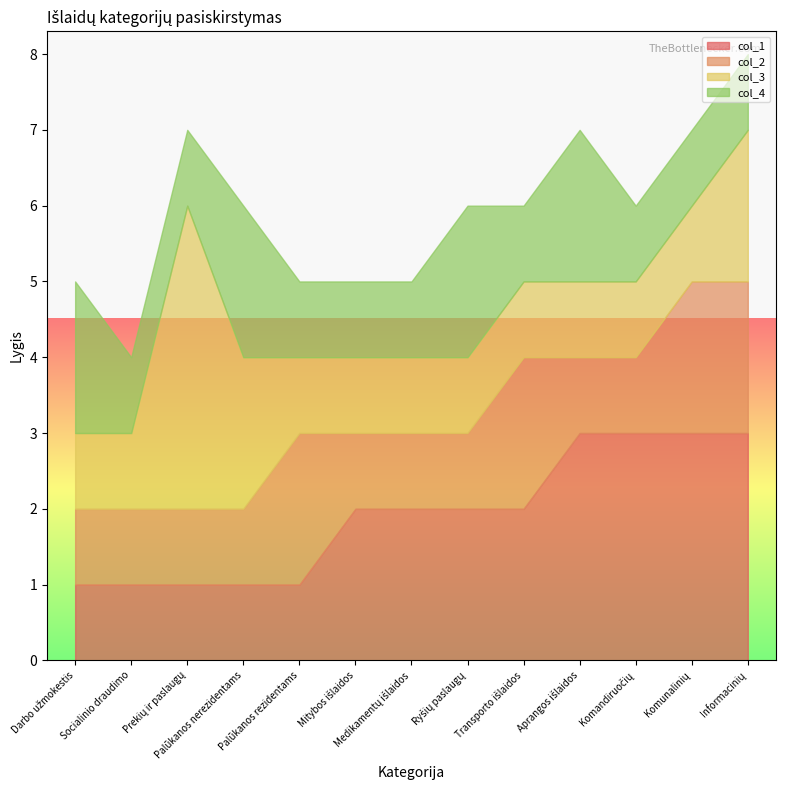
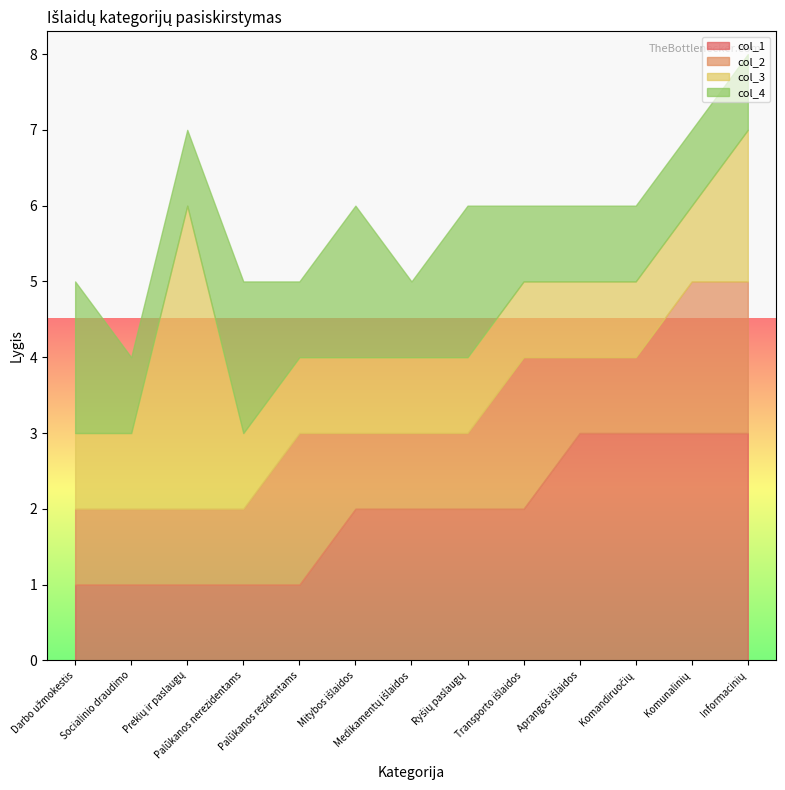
  {
    "col_3": {
      "Darbo užmokestis": 1,
      "Socialinio draudimo": 1,
      "Prekių ir paslaugų": 4,
-     "Palūkanos nerezidentams": 2,
+     "Palūkanos nerezidentams": 1,
      "Palūkanos rezidentams": 1,
      "Mitybos išlaidos": 1,
      "Medikamentų išlaidos": 1,
      "Ryšių paslaugų": 1,
      "Transporto išlaidos": 1,
      "Aprangos išlaidos": 1,
      "Komandiruočių": 1,
      "Komunalinių": 1,
      "Informacinių": 2
    },
    "col_4": {
      "Darbo užmokestis": 2,
      "Socialinio draudimo": 1,
      "Prekių ir paslaugų": 1,
      "Palūkanos nerezidentams": 2,
      "Palūkanos rezidentams": 1,
-     "Mitybos išlaidos": 1,
+     "Mitybos išlaidos": 2,
      "Medikamentų išlaidos": 1,
      "Ryšių paslaugų": 2,
      "Transporto išlaidos": 1,
-     "Aprangos išlaidos": 2,
+     "Aprangos išlaidos": 1,
      "Komandiruočių": 1,
      "Komunalinių": 1
    }
  }
